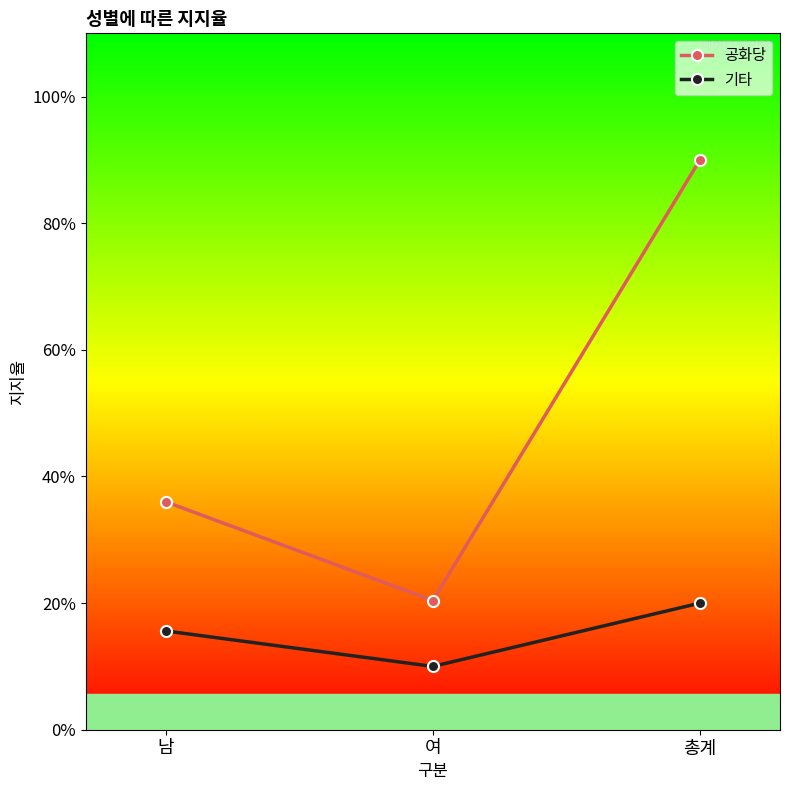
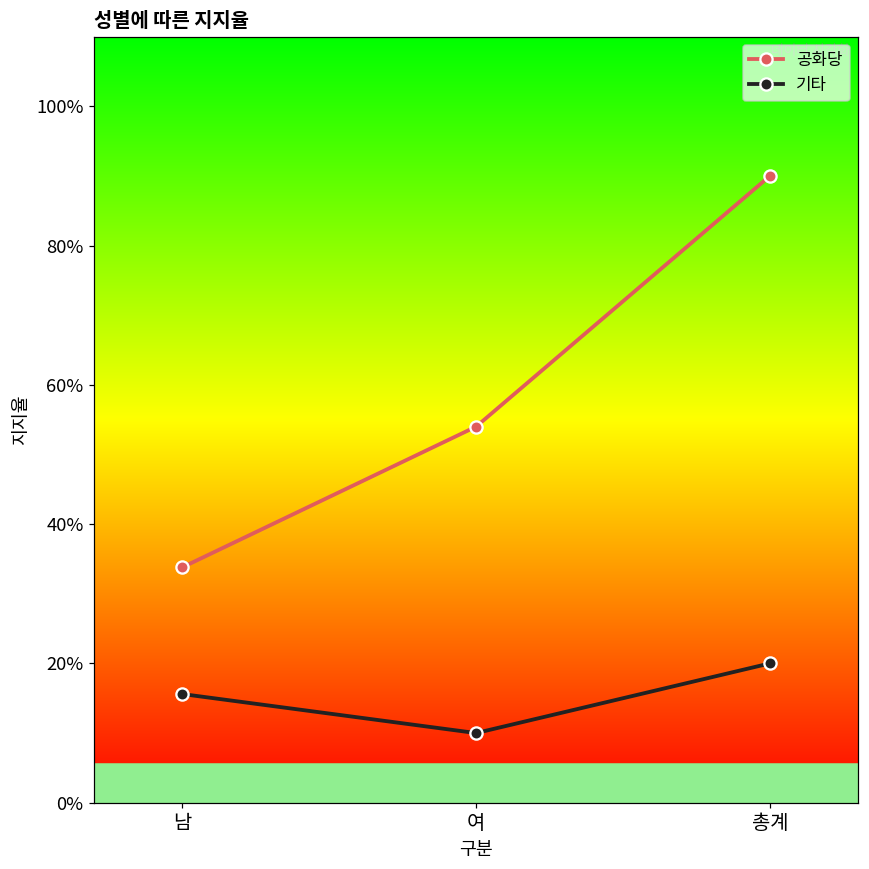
  {
    "공화당": {
-     "남": "36%",
-     "여": "20%",
+     "남": "34%",
+     "여": "54%",
      "총계": "90%"
    },
    "기타": {
      "남": "16%",
      "여": "10%",
      "총계": "20%"
    }
  }
